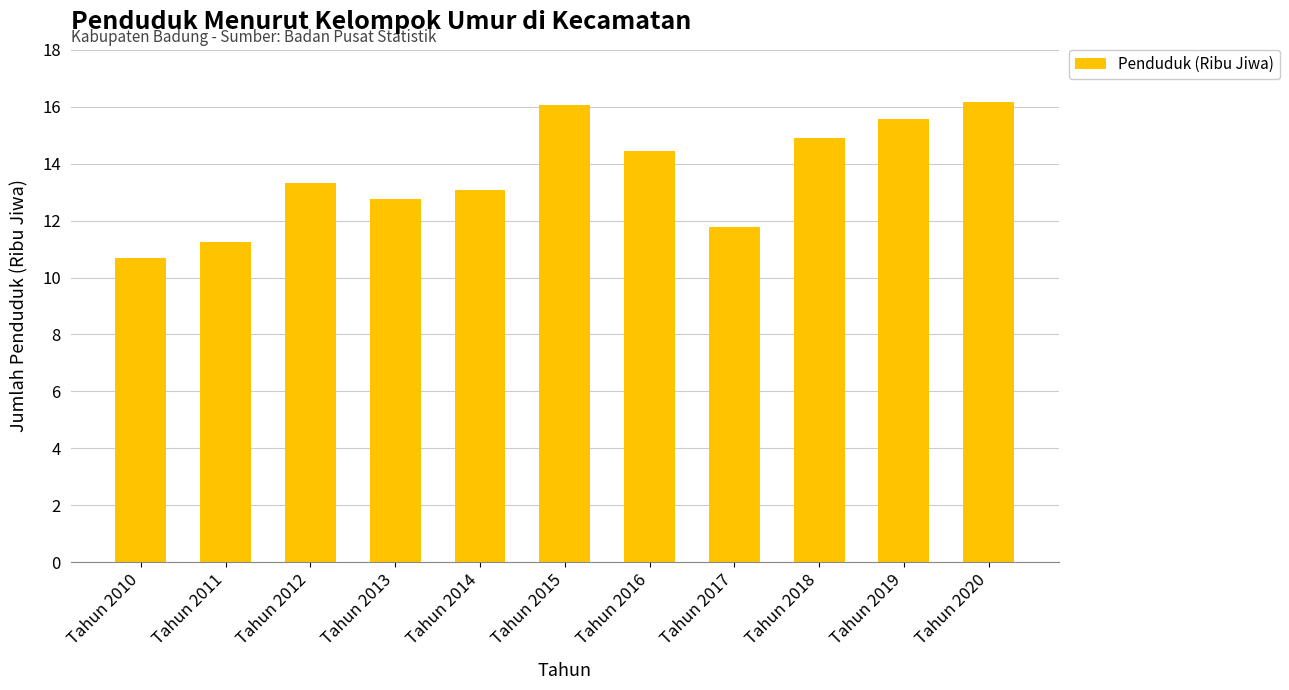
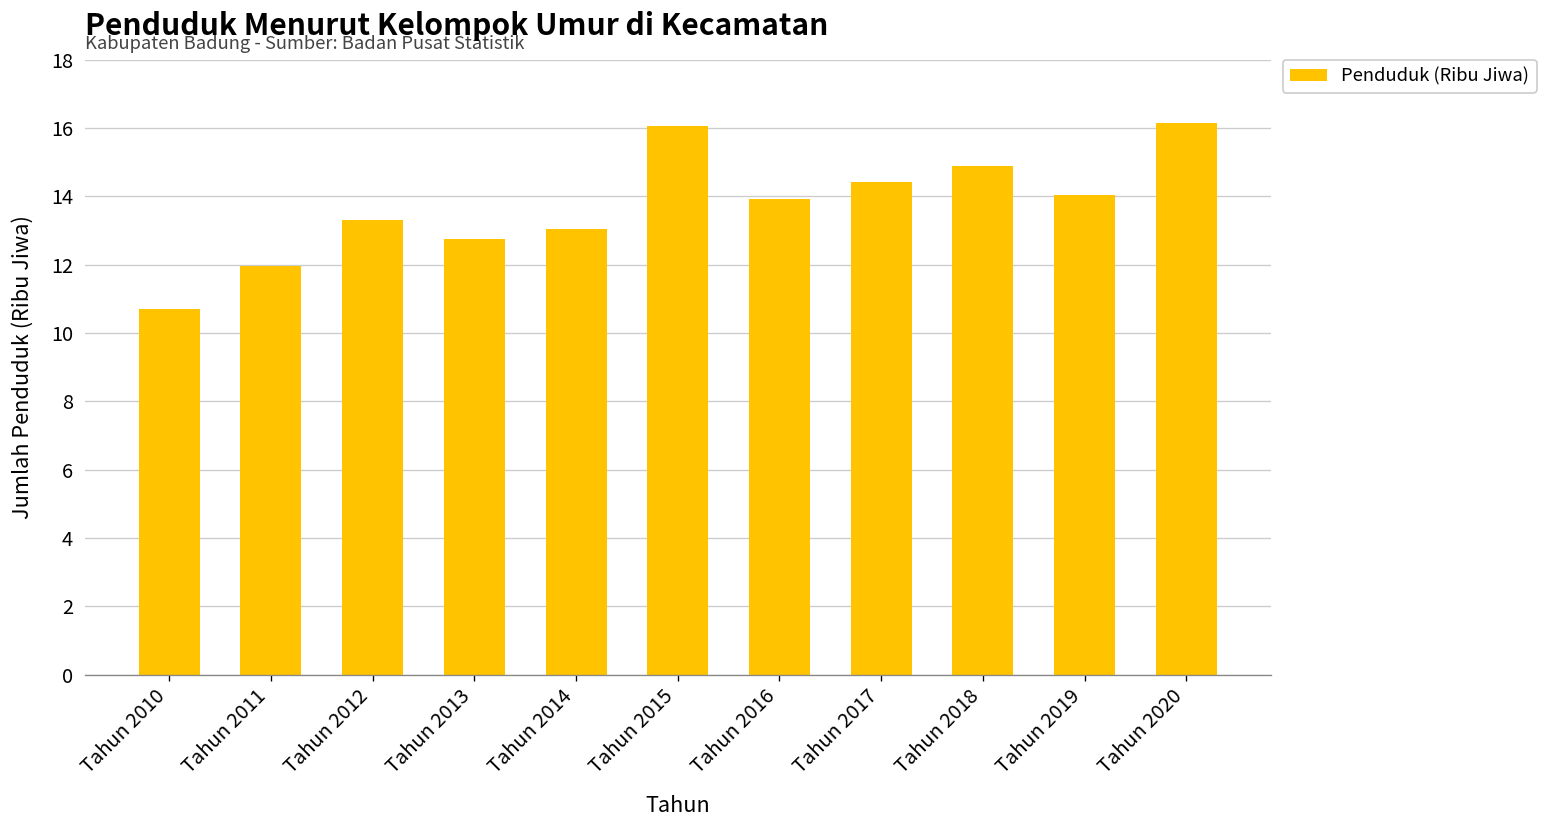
  {
    "Tahun 2010": 10.7,
-   "Tahun 2011": 11.3,
+   "Tahun 2011": 12.0,
    "Tahun 2012": 13.3,
    "Tahun 2013": 12.8,
    "Tahun 2014": 13.1,
    "Tahun 2015": 16.1,
-   "Tahun 2016": 14.4,
-   "Tahun 2017": 11.8,
+   "Tahun 2016": 13.9,
+   "Tahun 2017": 14.4,
    "Tahun 2018": 14.9,
-   "Tahun 2019": 15.6,
+   "Tahun 2019": 14.1,
    "Tahun 2020": 16.2
  }
